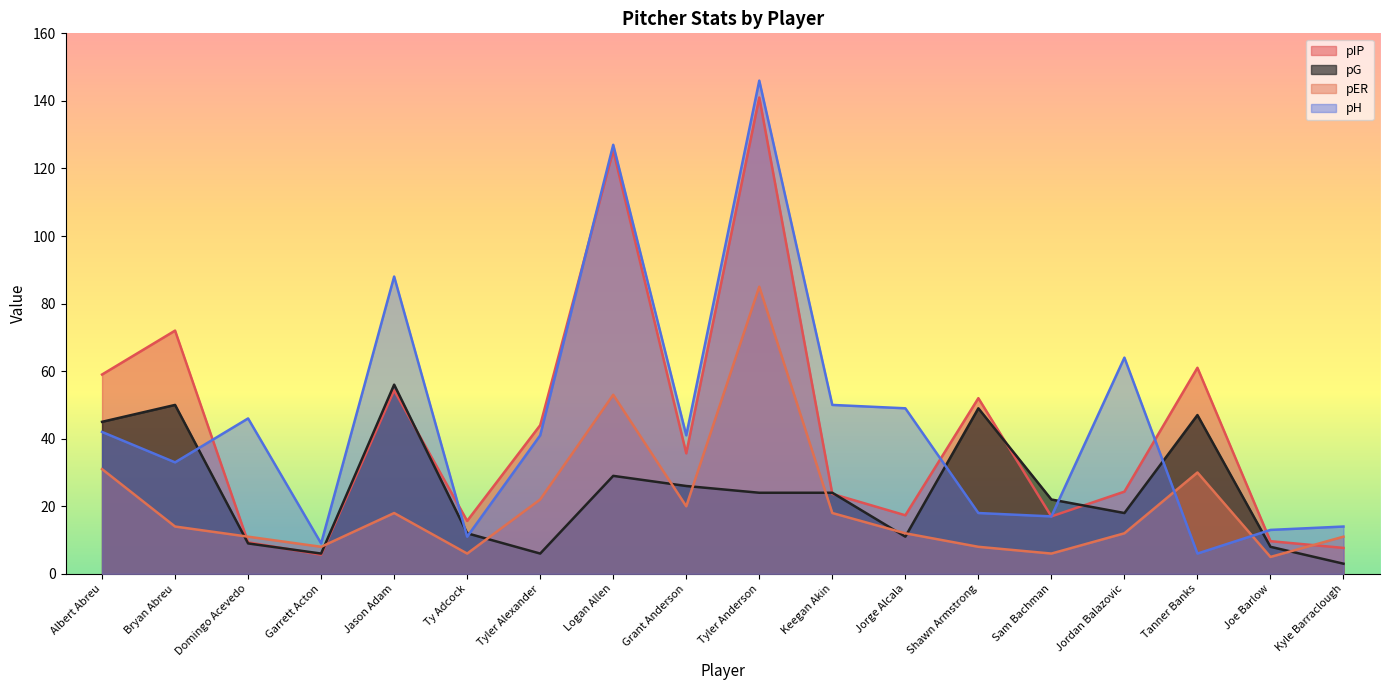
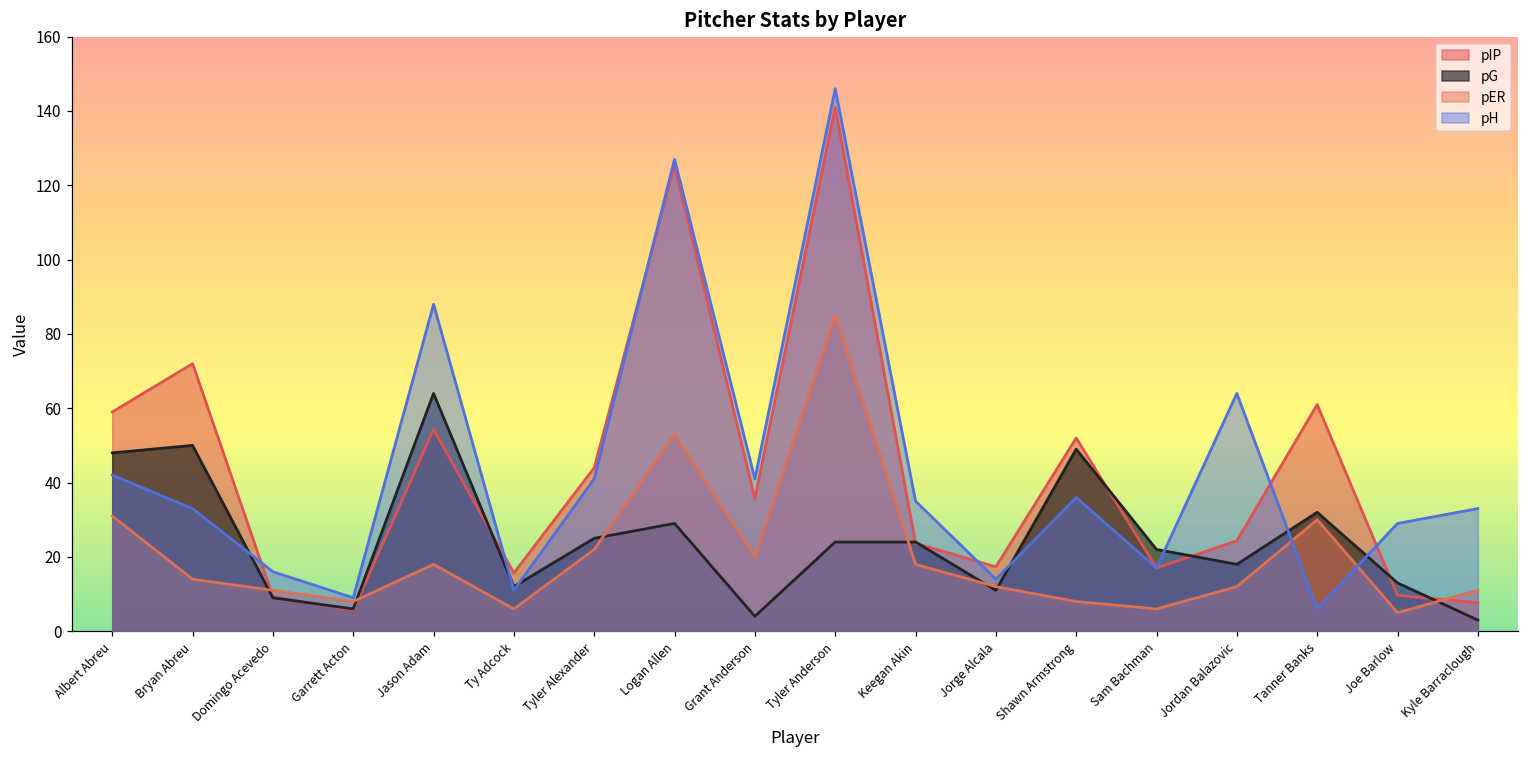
  {
    "pG": {
-     "Albert Abreu": 45,
+     "Albert Abreu": 48,
      "Bryan Abreu": 50,
-     "Jason Adam": 56,
+     "Jason Adam": 64,
      "Ty Adcock": 12,
-     "Tyler Alexander": 6,
+     "Tyler Alexander": 25,
      "Logan Allen": 29,
-     "Grant Anderson": 26,
+     "Grant Anderson": 4,
      "Tyler Anderson": 24,
      "Jorge Alcala": 11,
      "Shawn Armstrong": 49,
      "Sam Bachman": 22,
      "Jordan Balazovic": 18,
-     "Tanner Banks": 47,
-     "Joe Barlow": 8,
+     "Tanner Banks": 32,
+     "Joe Barlow": 13,
      "Kyle Barraclough": 3
    },
    "pH": {
      "Albert Abreu": 42,
      "Bryan Abreu": 33,
-     "Domingo Acevedo": 46,
+     "Domingo Acevedo": 16,
      "Garrett Acton": 9,
      "Jason Adam": 88,
      "Ty Adcock": 11,
      "Tyler Alexander": 41,
      "Logan Allen": 127,
      "Grant Anderson": 41,
      "Tyler Anderson": 146,
-     "Keegan Akin": 50,
-     "Jorge Alcala": 49,
-     "Shawn Armstrong": 18,
+     "Keegan Akin": 35,
+     "Jorge Alcala": 14,
+     "Shawn Armstrong": 36,
      "Jordan Balazovic": 64,
      "Tanner Banks": 6,
-     "Joe Barlow": 13,
-     "Kyle Barraclough": 14
+     "Joe Barlow": 29,
+     "Kyle Barraclough": 33
    }
  }
